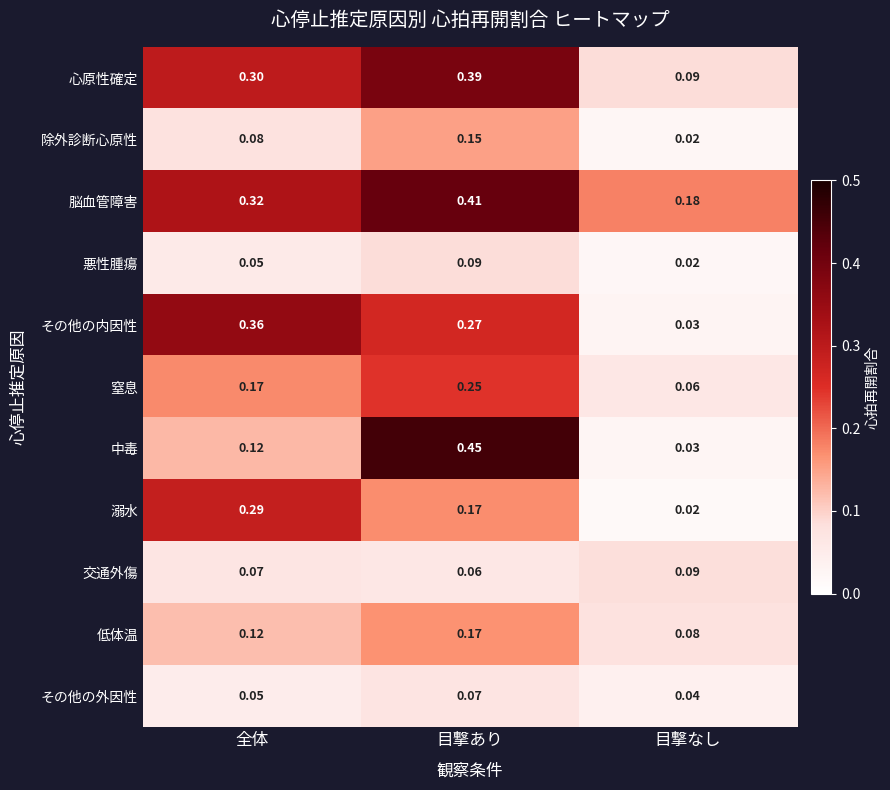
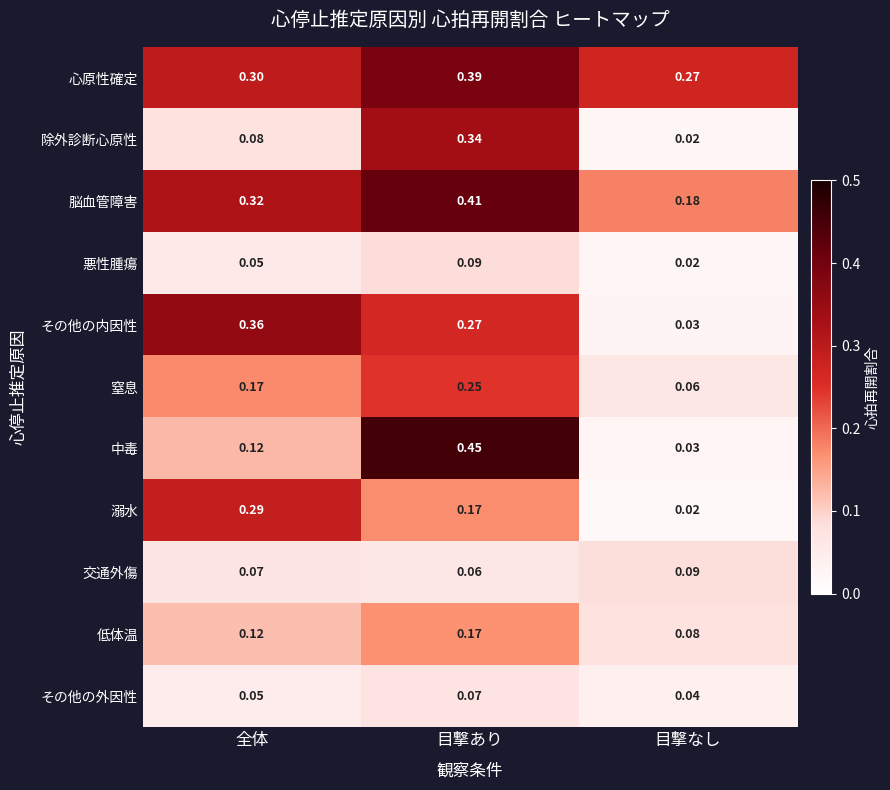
  {
    "心原性確定": {
      "全体": 0.30,
      "目撃あり": 0.39,
-     "目撃なし": 0.09
+     "目撃なし": 0.27
    },
    "除外診断心原性": {
      "全体": 0.08,
-     "目撃あり": 0.15,
+     "目撃あり": 0.34,
      "目撃なし": 0.02
    },
    "脳血管障害": {
      "全体": 0.32,
      "目撃あり": 0.41,
      "目撃なし": 0.18
    },
    "悪性腫瘍": {
      "全体": 0.05,
      "目撃あり": 0.09,
      "目撃なし": 0.02
    },
    "その他の内因性": {
      "全体": 0.36,
      "目撃あり": 0.27,
      "目撃なし": 0.03
    },
    "窒息": {
      "全体": 0.17,
      "目撃あり": 0.25,
      "目撃なし": 0.06
    },
    "中毒": {
      "全体": 0.12,
      "目撃あり": 0.45,
      "目撃なし": 0.03
    },
    "溺水": {
      "全体": 0.29,
      "目撃あり": 0.17,
      "目撃なし": 0.02
    },
    "交通外傷": {
      "全体": 0.07,
      "目撃あり": 0.06,
      "目撃なし": 0.09
    },
    "低体温": {
      "全体": 0.12,
      "目撃あり": 0.17,
      "目撃なし": 0.08
    },
    "その他の外因性": {
      "全体": 0.05,
      "目撃あり": 0.07,
      "目撃なし": 0.04
    }
  }
